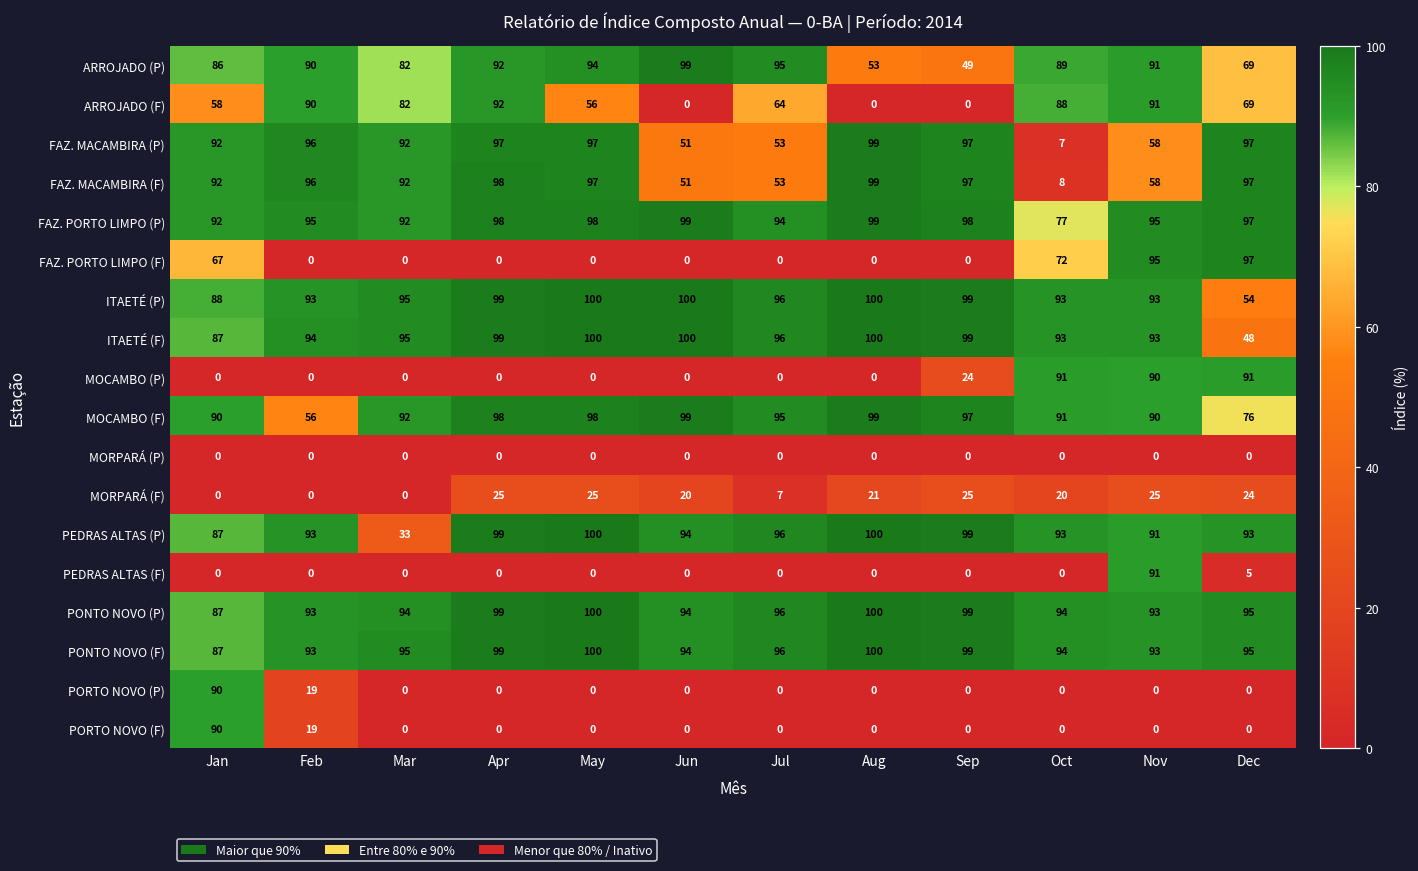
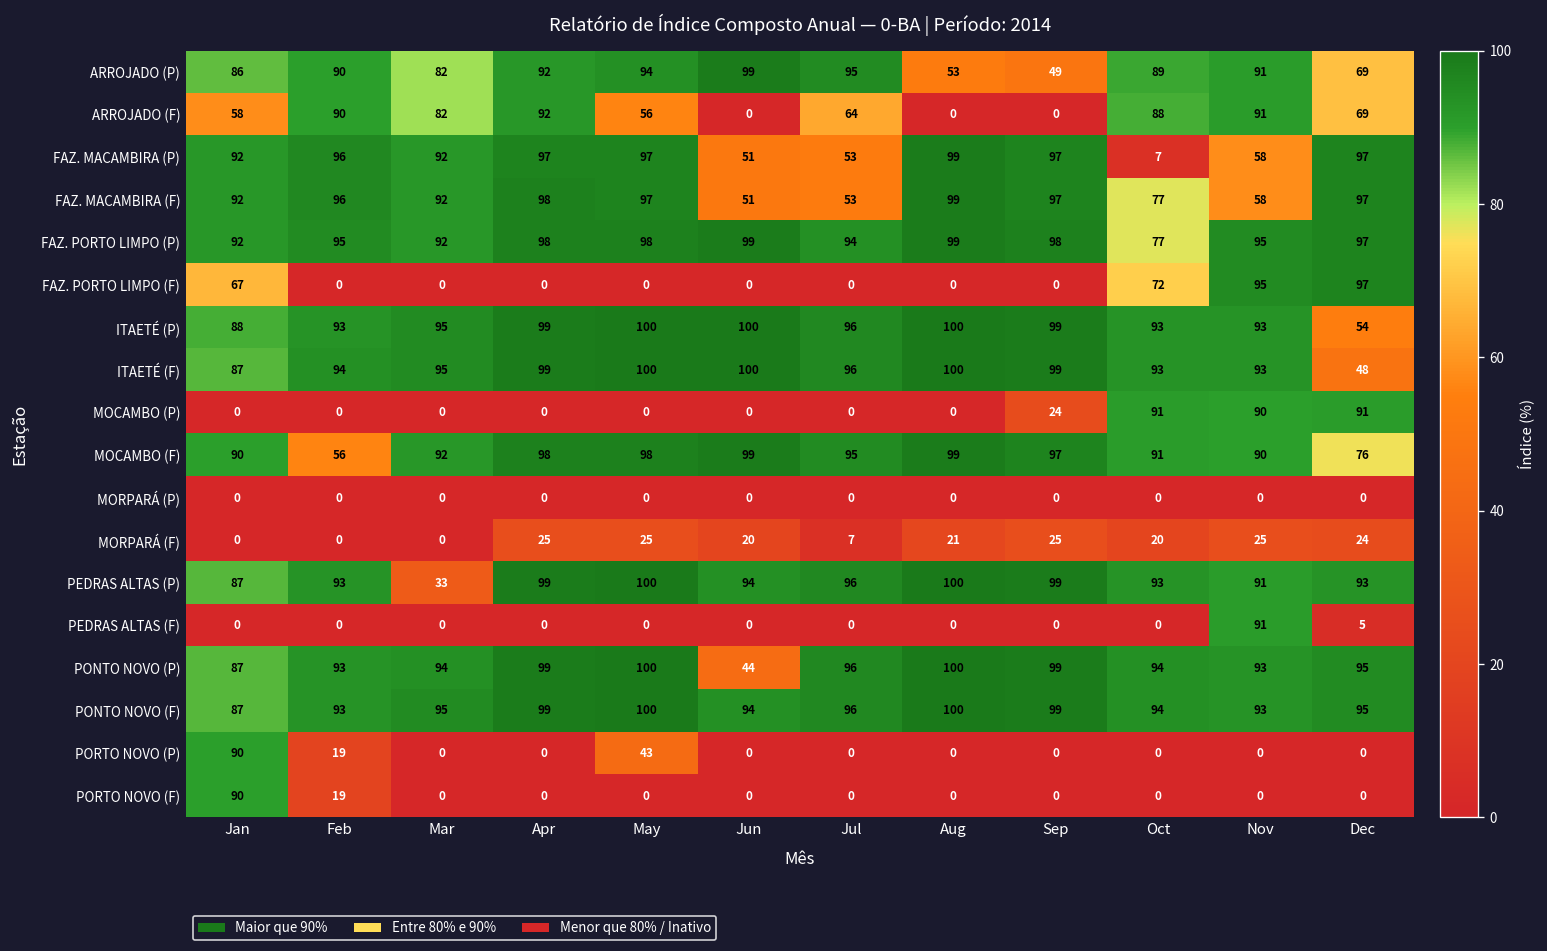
  {
    "FAZ. MACAMBIRA (F)": {
      "Jan": 92,
      "Feb": 96,
      "Mar": 92,
      "Apr": 98,
      "May": 97,
      "Jun": 51,
      "Jul": 53,
      "Aug": 99,
      "Sep": 97,
-     "Oct": 8,
+     "Oct": 77,
      "Nov": 58,
      "Dec": 97
    },
    "PONTO NOVO (P)": {
      "Jan": 87,
      "Feb": 93,
      "Mar": 94,
      "Apr": 99,
      "May": 100,
-     "Jun": 94,
+     "Jun": 44,
      "Jul": 96,
      "Aug": 100,
      "Sep": 99,
      "Oct": 94,
      "Nov": 93,
      "Dec": 95
    },
    "PORTO NOVO (P)": {
      "Jan": 90,
      "Feb": 19,
      "Mar": 0,
      "Apr": 0,
-     "May": 0,
+     "May": 43,
      "Jun": 0,
      "Jul": 0,
      "Aug": 0,
      "Sep": 0,
      "Oct": 0,
      "Nov": 0,
      "Dec": 0
    }
  }
